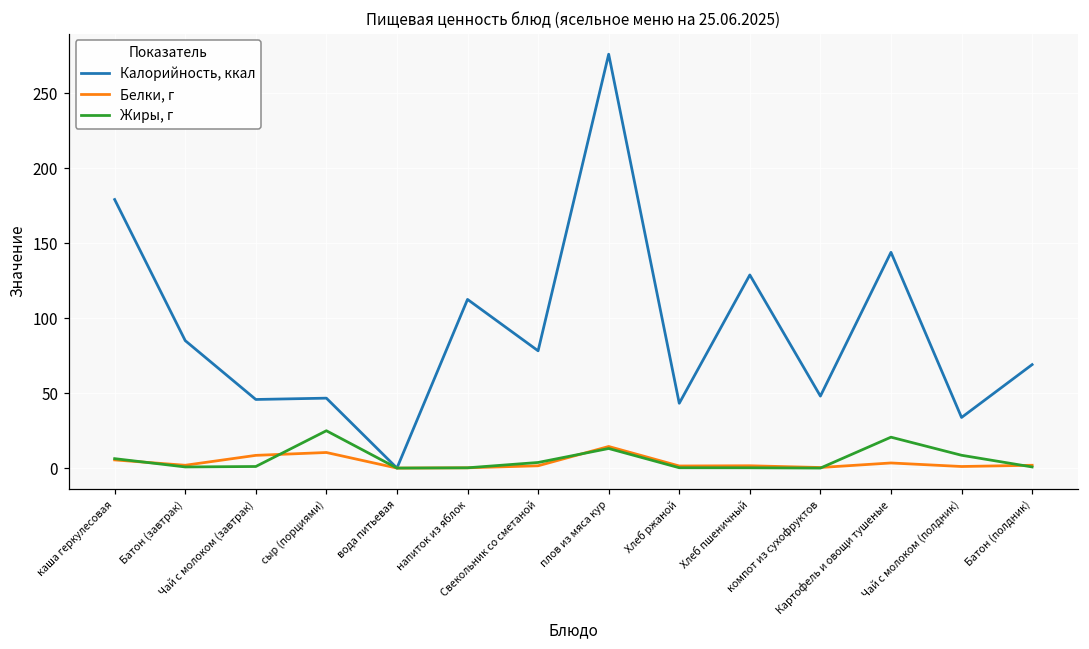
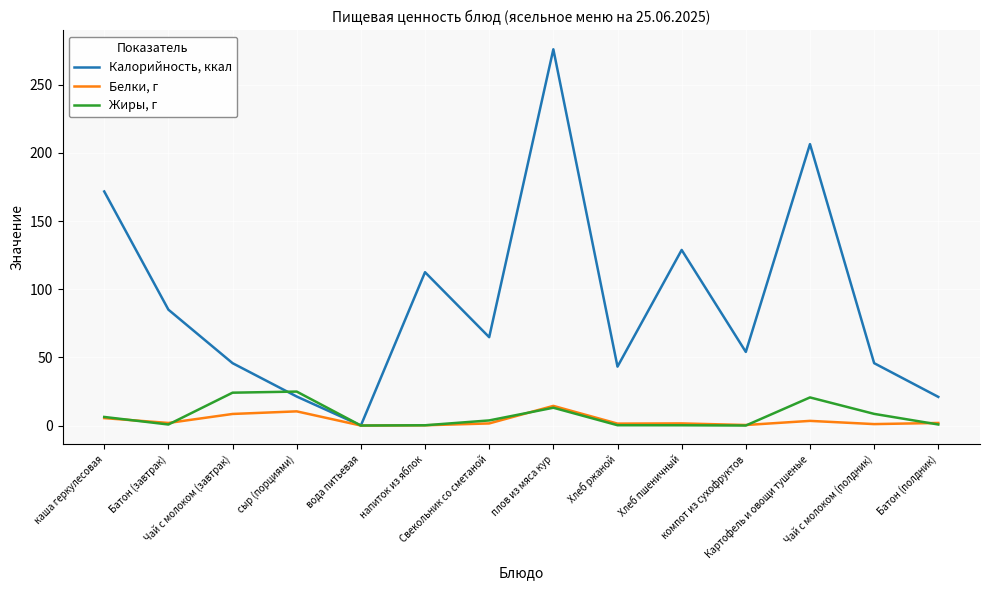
  {
    "Калорийность, ккал": {
-     "каша геркулесовая": 179,
+     "каша геркулесовая": 172,
      "Батон (завтрак)": 85,
      "Чай с молоком (завтрак)": 46,
-     "сыр (порциями)": 47,
+     "сыр (порциями)": 21,
      "напиток из яблок": 112,
-     "Свекольник со сметаной": 78,
+     "Свекольник со сметаной": 65,
      "плов из мяса кур": 276,
      "Хлеб ржаной": 43,
      "Хлеб пшеничный": 129,
-     "компот из сухофруктов": 48,
-     "Картофель и овощи тушеные": 144,
-     "Чай с молоком (полдник)": 34,
-     "Батон (полдник)": 69
+     "компот из сухофруктов": 54,
+     "Картофель и овощи тушеные": 206,
+     "Чай с молоком (полдник)": 46,
+     "Батон (полдник)": 21
    },
    "Белки, г": {
      "Чай с молоком (завтрак)": 8,
      "сыр (порциями)": 10,
      "Свекольник со сметаной": 2,
      "Картофель и овощи тушеные": 3,
      "Чай с молоком (полдник)": 1
    },
    "Жиры, г": {
-     "Чай с молоком (завтрак)": 1,
+     "Чай с молоком (завтрак)": 24,
      "сыр (порциями)": 25,
      "Свекольник со сметаной": 4,
      "Картофель и овощи тушеные": 21,
      "Чай с молоком (полдник)": 9
    }
  }
